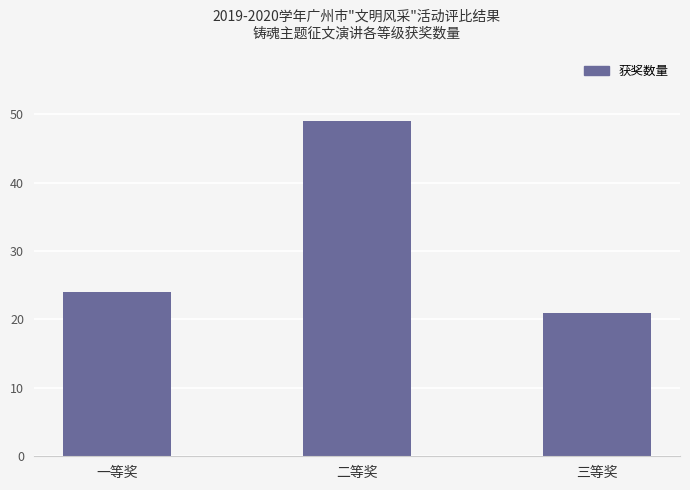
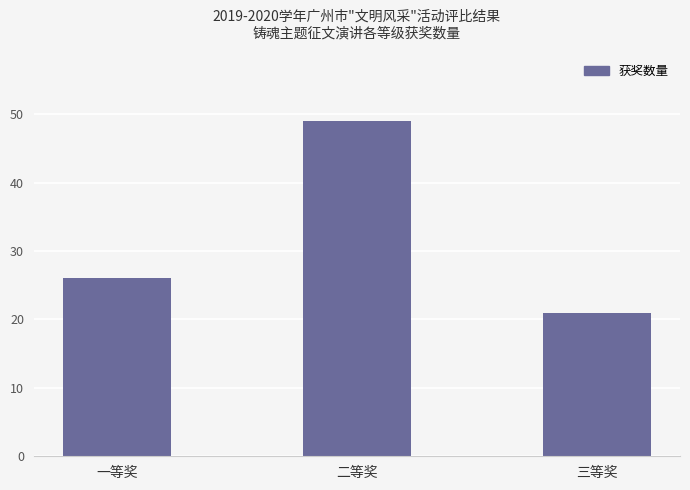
  {
-   "一等奖": 24,
+   "一等奖": 26,
    "二等奖": 49,
    "三等奖": 21
  }
